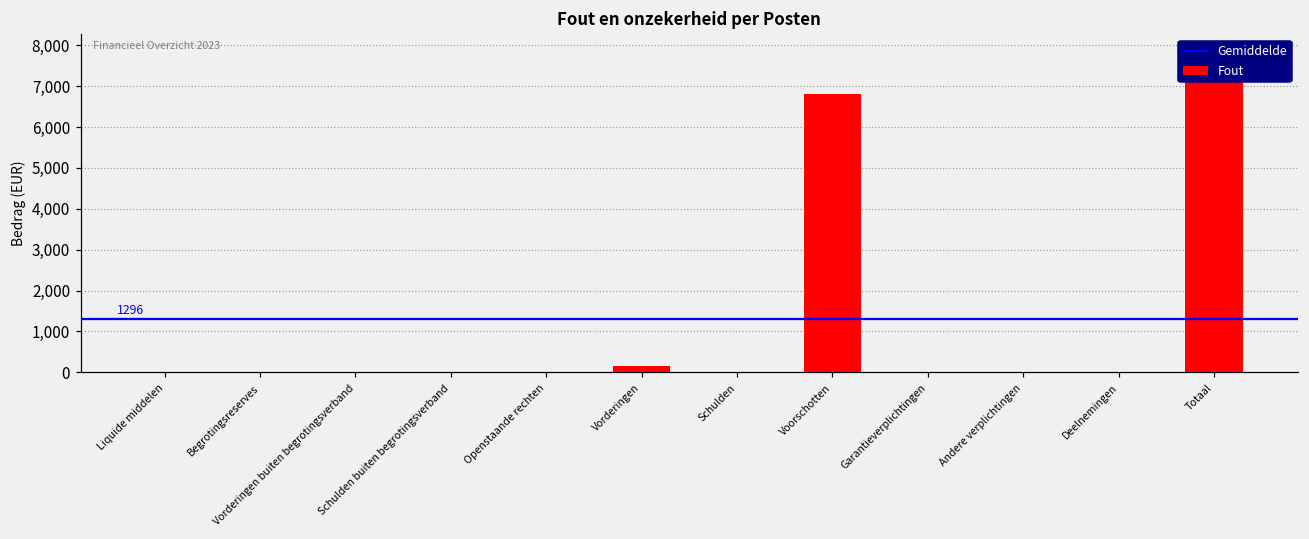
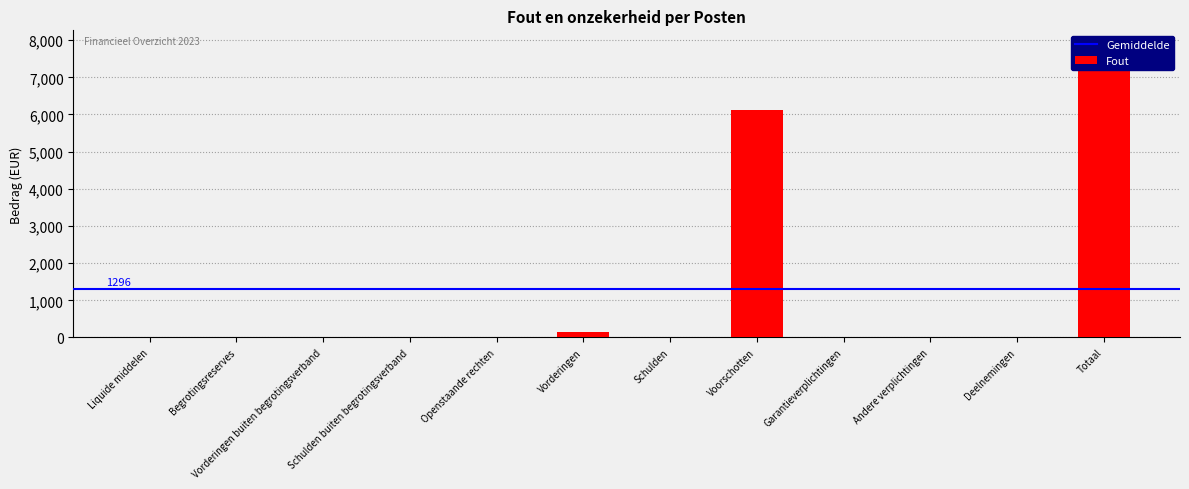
  {
    "Liquide middelen": "0",
    "Begrotingsreserves": "0",
    "Vorderingen buiten begrotingsverband": "0",
    "Schulden buiten begrotingsverband": "0",
    "Openstaande rechten": "0",
    "Vorderingen": "200",
    "Schulden": "0",
-   "Voorschotten": "6,800",
+   "Voorschotten": "6,100",
    "Garantieverplichtingen": "0",
    "Andere verplichtingen": "0",
    "Deelnemingen": "0",
    "Totaal": "7,200"
  }
